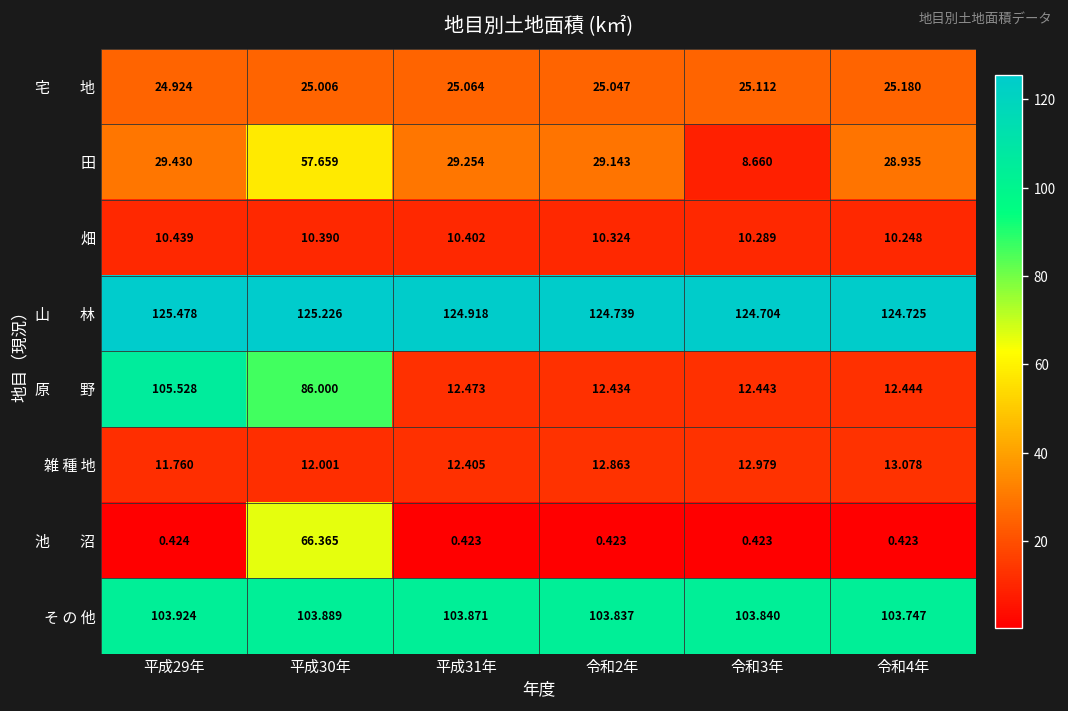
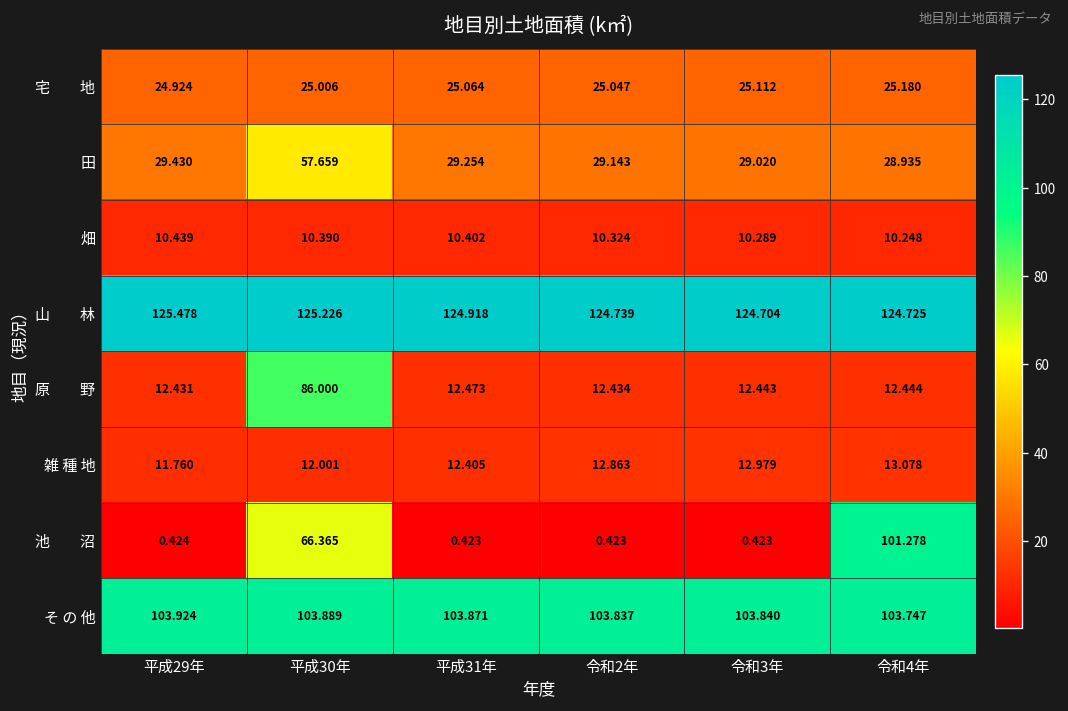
  {
    "宅 地": {
      "平成29年": 24.924,
      "平成30年": 25.006,
      "平成31年": 25.064,
      "令和2年": 25.047,
      "令和3年": 25.112,
      "令和4年": 25.180
    },
    "田": {
      "平成29年": 29.430,
      "平成30年": 57.659,
      "平成31年": 29.254,
      "令和2年": 29.143,
-     "令和3年": 8.660,
+     "令和3年": 29.020,
      "令和4年": 28.935
    },
    "畑": {
      "平成29年": 10.439,
      "平成30年": 10.390,
      "平成31年": 10.402,
      "令和2年": 10.324,
      "令和3年": 10.289,
      "令和4年": 10.248
    },
    "山 林": {
      "平成29年": 125.478,
      "平成30年": 125.226,
      "平成31年": 124.918,
      "令和2年": 124.739,
      "令和3年": 124.704,
      "令和4年": 124.725
    },
    "原 野": {
-     "平成29年": 105.528,
+     "平成29年": 12.431,
      "平成30年": 86.000,
      "平成31年": 12.473,
      "令和2年": 12.434,
      "令和3年": 12.443,
      "令和4年": 12.444
    },
    "雑 種 地": {
      "平成29年": 11.760,
      "平成30年": 12.001,
      "平成31年": 12.405,
      "令和2年": 12.863,
      "令和3年": 12.979,
      "令和4年": 13.078
    },
    "池 沼": {
      "平成29年": 0.424,
      "平成30年": 66.365,
      "平成31年": 0.423,
      "令和2年": 0.423,
      "令和3年": 0.423,
-     "令和4年": 0.423
+     "令和4年": 101.278
    },
    "そ の 他": {
      "平成29年": 103.924,
      "平成30年": 103.889,
      "平成31年": 103.871,
      "令和2年": 103.837,
      "令和3年": 103.840,
      "令和4年": 103.747
    }
  }
